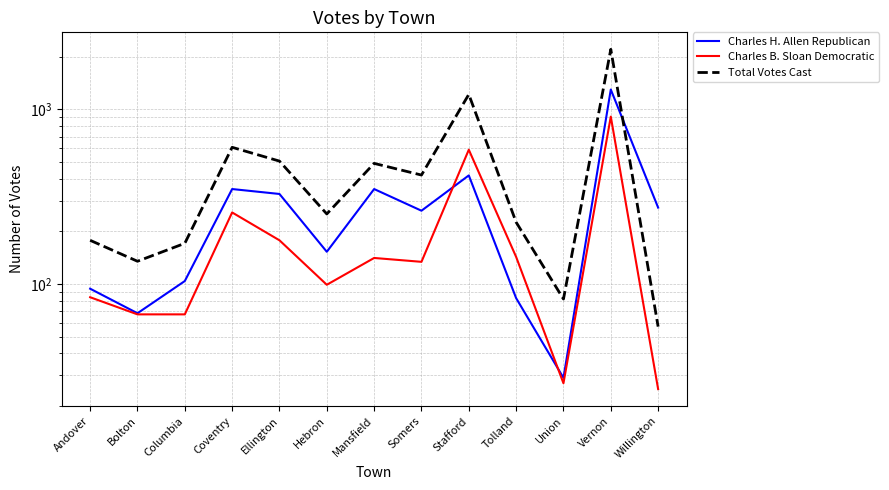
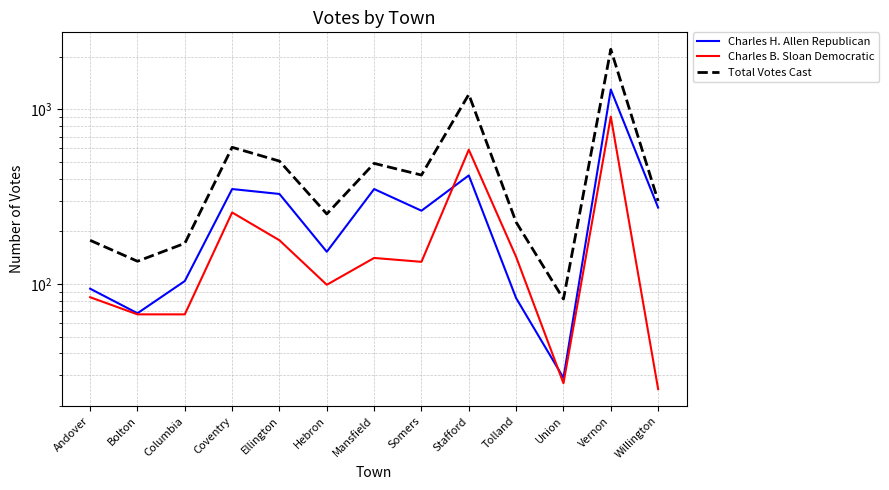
  {
    "Charles H. Allen Republican": {
      "Andover": 90,
      "Columbia": 100,
      "Coventry": 350,
      "Ellington": 330,
      "Hebron": 150,
      "Mansfield": 350,
      "Somers": 260,
      "Stafford": 420,
      "Tolland": 80,
      "Union": 29,
      "Vernon": 1300,
      "Willington": 270
    },
    "Charles B. Sloan Democratic": {
      "Andover": 80,
      "Columbia": 67,
      "Coventry": 260,
      "Ellington": 180,
      "Hebron": 100,
      "Mansfield": 140,
      "Somers": 130,
      "Stafford": 590,
      "Tolland": 140,
      "Union": 27,
      "Vernon": 900,
      "Willington": 25
    },
    "Total Votes Cast": {
      "Andover": 180,
      "Bolton": 140,
      "Columbia": 170,
      "Coventry": 610,
      "Ellington": 510,
      "Hebron": 250,
      "Mansfield": 490,
      "Somers": 420,
      "Stafford": 1200,
      "Tolland": 230,
      "Union": 80,
      "Vernon": 2200,
-     "Willington": 57
+     "Willington": 300
    }
  }
